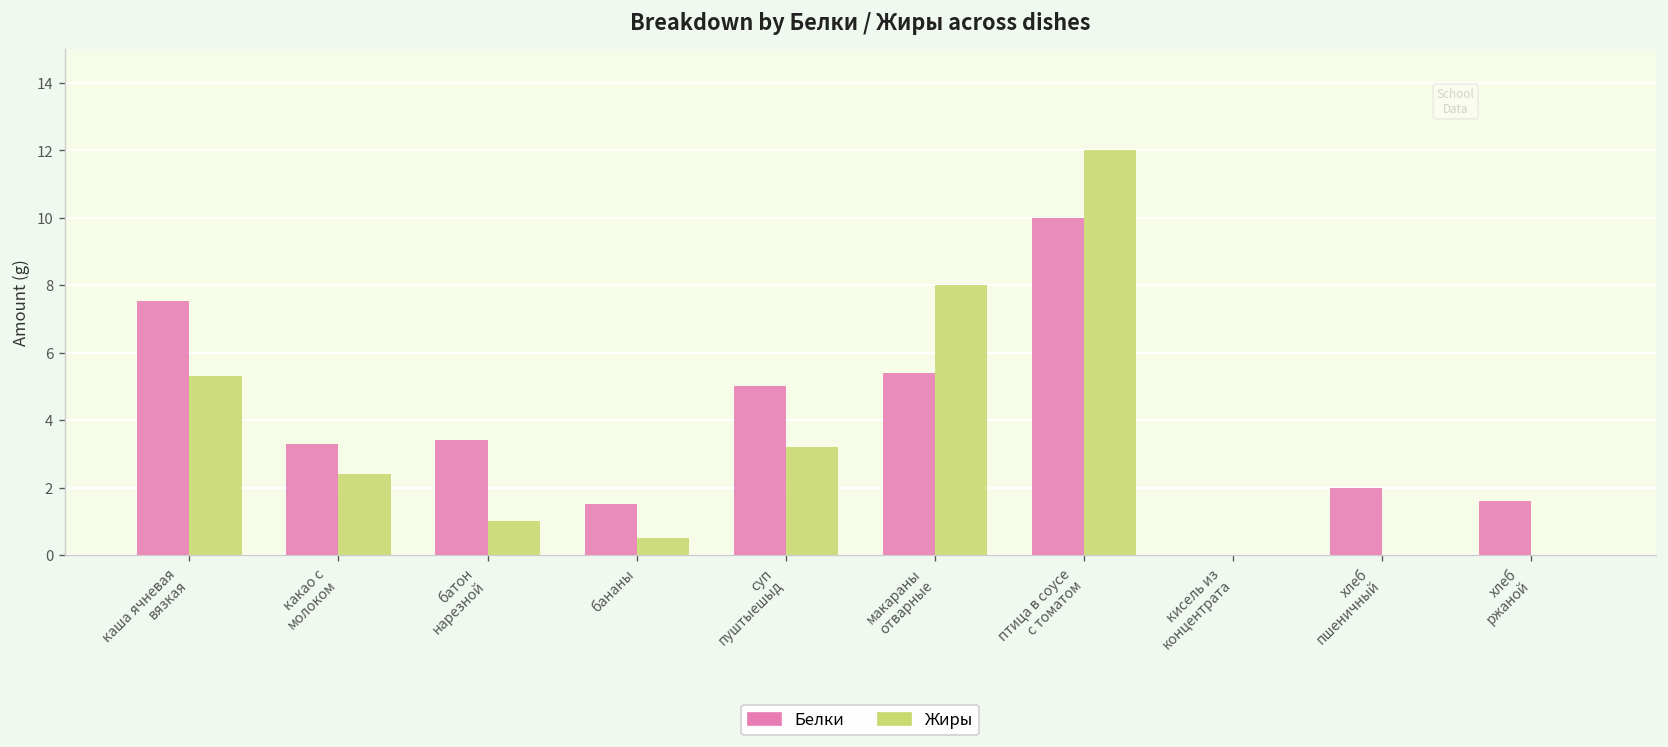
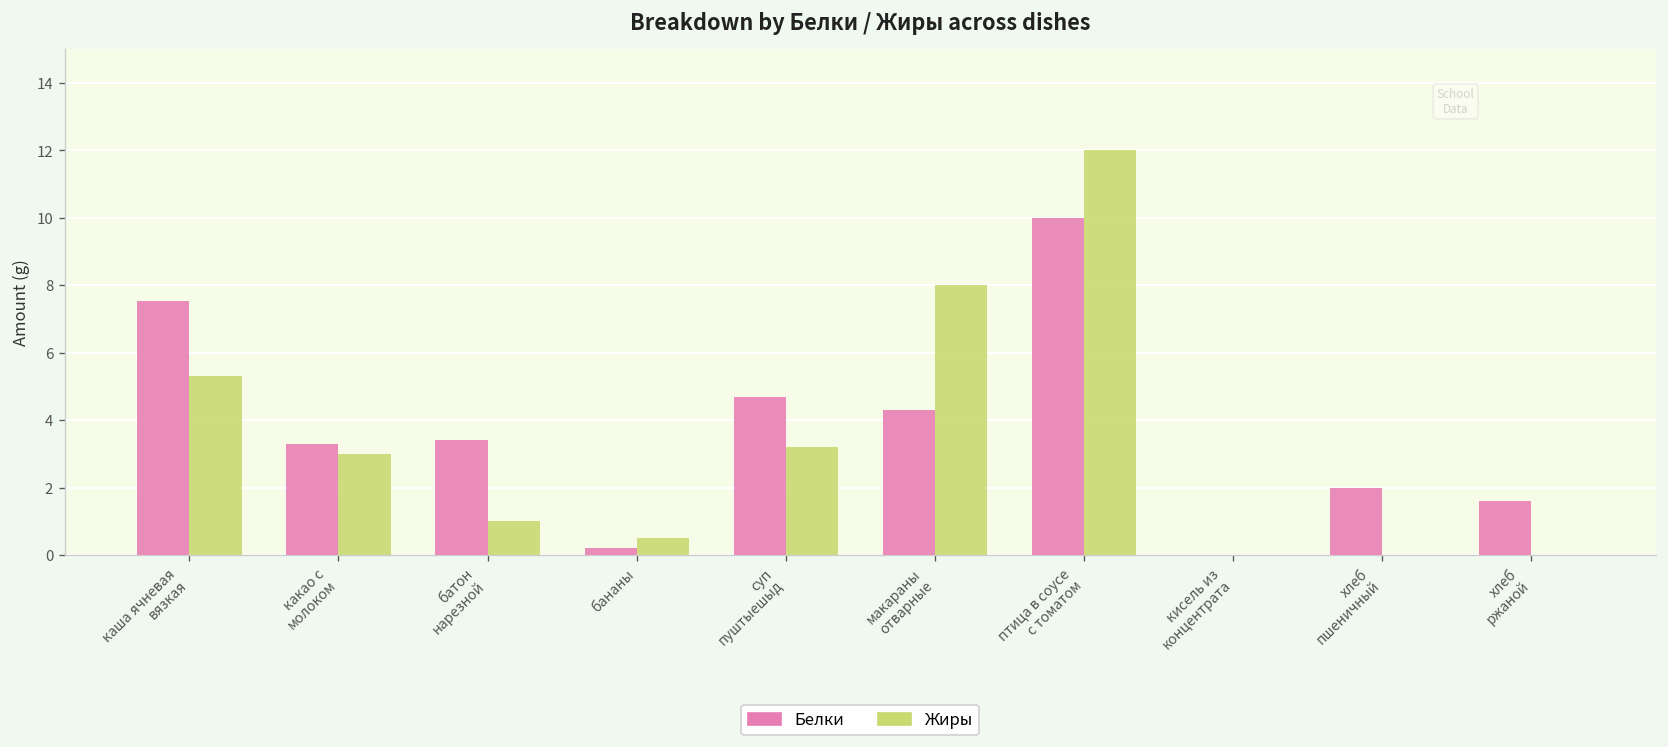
  {
    "Белки": {
      "каша ячневая вязкая": 7.5,
      "какао с молоком": 3.3,
      "батон нарезной": 3.4,
-     "бананы": 1.5,
-     "суп пуштыешыд": 5.0,
-     "макараны отварные": 5.4,
+     "бананы": 0.2,
+     "суп пуштыешыд": 4.7,
+     "макараны отварные": 4.3,
      "птица в соусе с томатом": 10.0,
      "кисель из концентрата": 0.0,
      "хлеб пшеничный": 2.0,
      "хлеб ржаной": 1.6
    },
    "Жиры": {
      "каша ячневая вязкая": 5.3,
-     "какао с молоком": 2.4,
+     "какао с молоком": 3.0,
      "батон нарезной": 1.0,
      "бананы": 0.5,
      "суп пуштыешыд": 3.2,
      "макараны отварные": 8.0,
      "птица в соусе с томатом": 12.0,
      "кисель из концентрата": 0.0,
      "хлеб пшеничный": 0.0,
      "хлеб ржаной": 0.0
    }
  }
